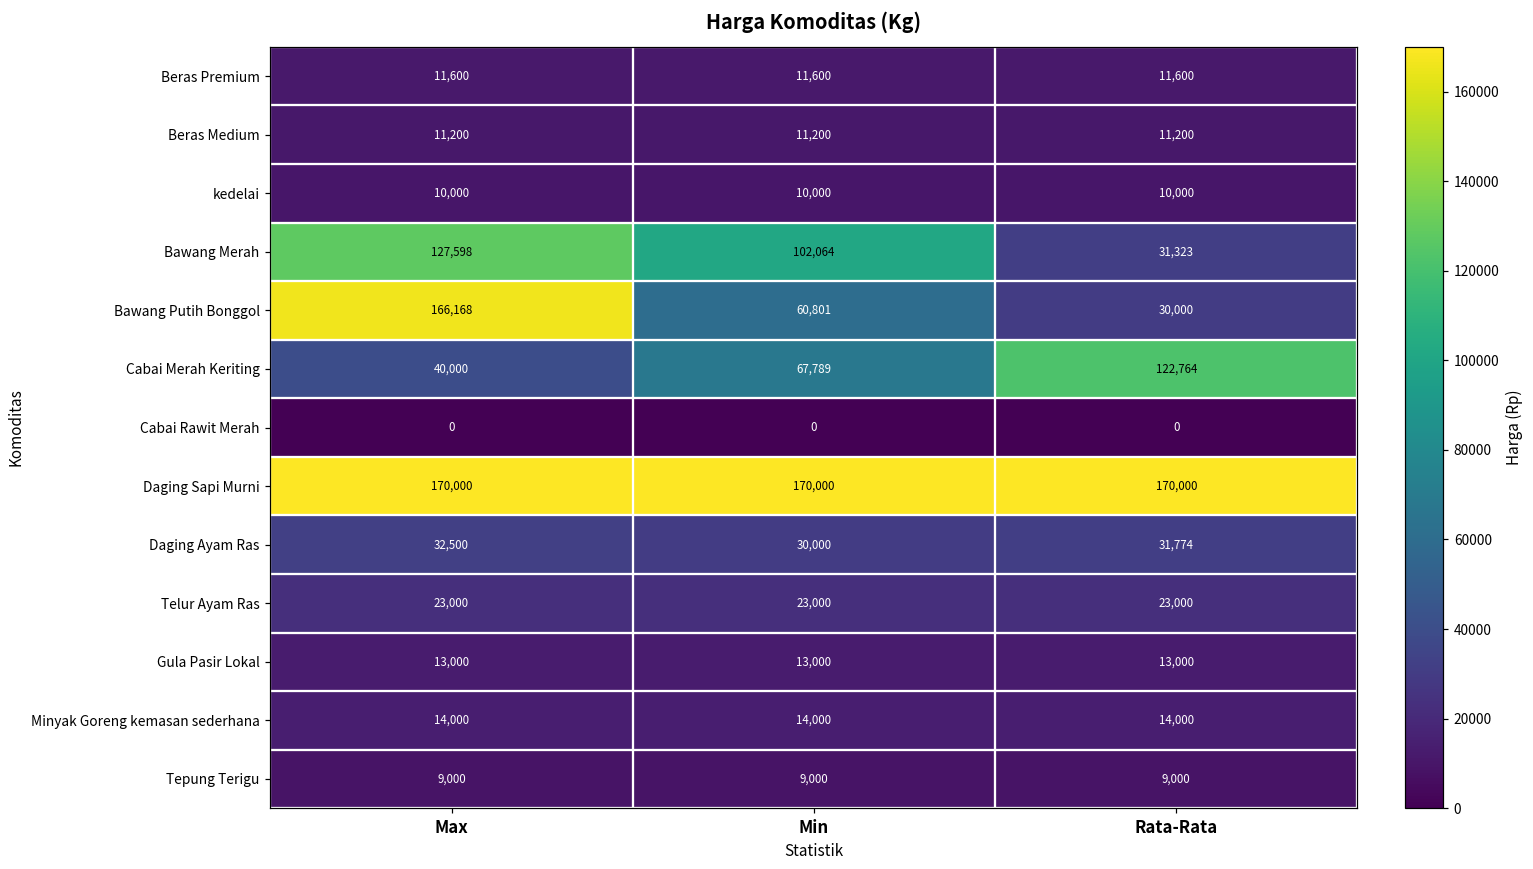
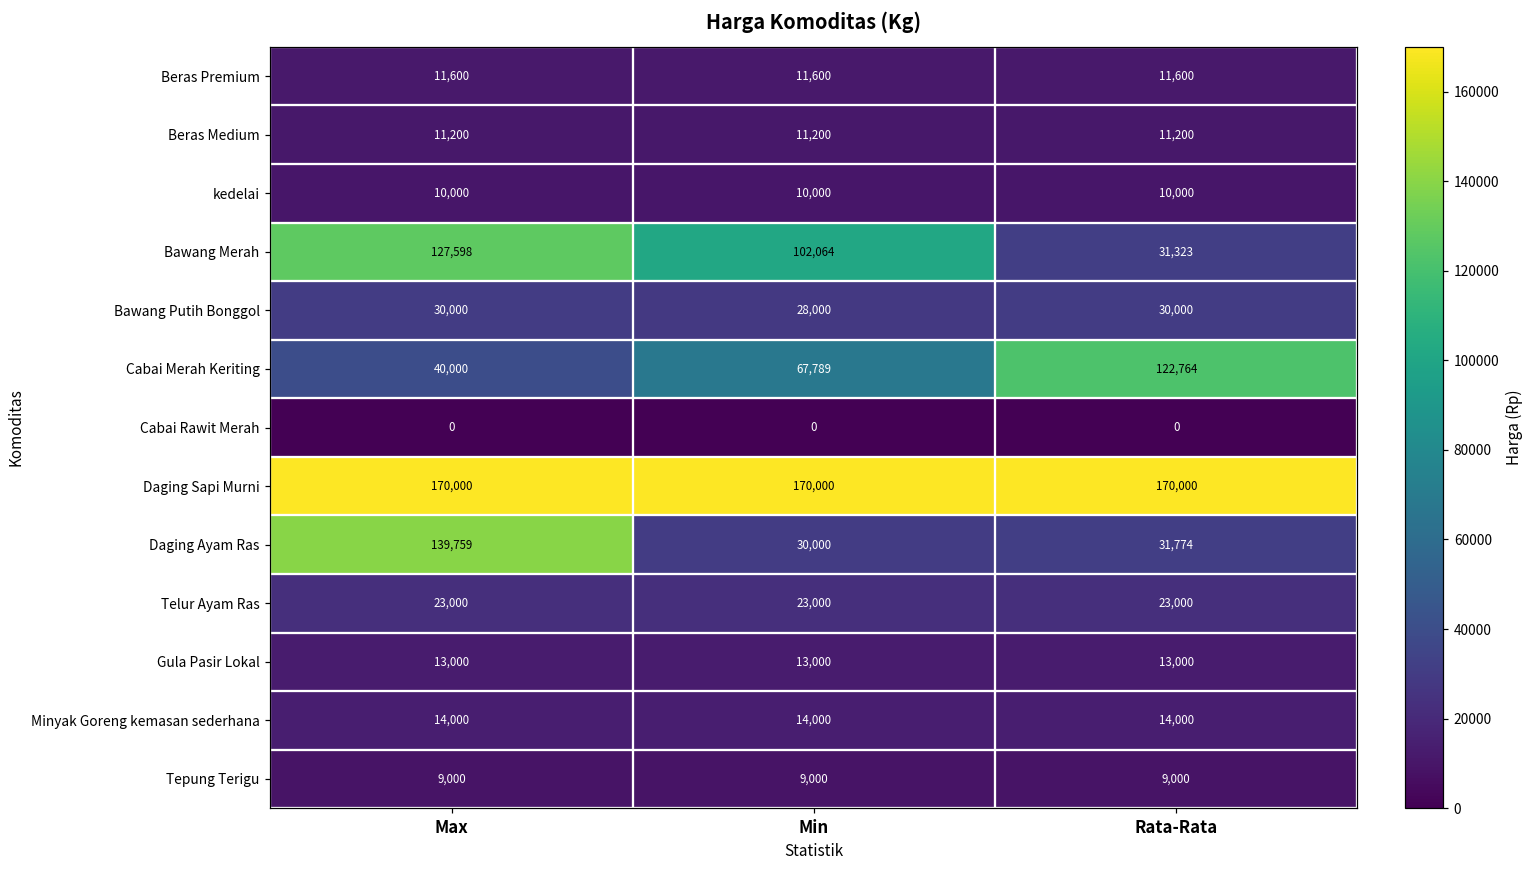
  {
    "Beras Premium": {
      "Max": "11,600",
      "Min": "11,600",
      "Rata-Rata": "11,600"
    },
    "Beras Medium": {
      "Max": "11,200",
      "Min": "11,200",
      "Rata-Rata": "11,200"
    },
    "kedelai": {
      "Max": "10,000",
      "Min": "10,000",
      "Rata-Rata": "10,000"
    },
    "Bawang Merah": {
      "Max": "127,598",
      "Min": "102,064",
      "Rata-Rata": "31,323"
    },
    "Bawang Putih Bonggol": {
-     "Max": "166,168",
-     "Min": "60,801",
+     "Max": "30,000",
+     "Min": "28,000",
      "Rata-Rata": "30,000"
    },
    "Cabai Merah Keriting": {
      "Max": "40,000",
      "Min": "67,789",
      "Rata-Rata": "122,764"
    },
    "Cabai Rawit Merah": {
      "Max": "0",
      "Min": "0",
      "Rata-Rata": "0"
    },
    "Daging Sapi Murni": {
      "Max": "170,000",
      "Min": "170,000",
      "Rata-Rata": "170,000"
    },
    "Daging Ayam Ras": {
-     "Max": "32,500",
+     "Max": "139,759",
      "Min": "30,000",
      "Rata-Rata": "31,774"
    },
    "Telur Ayam Ras": {
      "Max": "23,000",
      "Min": "23,000",
      "Rata-Rata": "23,000"
    },
    "Gula Pasir Lokal": {
      "Max": "13,000",
      "Min": "13,000",
      "Rata-Rata": "13,000"
    },
    "Minyak Goreng kemasan sederhana": {
      "Max": "14,000",
      "Min": "14,000",
      "Rata-Rata": "14,000"
    },
    "Tepung Terigu": {
      "Max": "9,000",
      "Min": "9,000",
      "Rata-Rata": "9,000"
    }
  }
